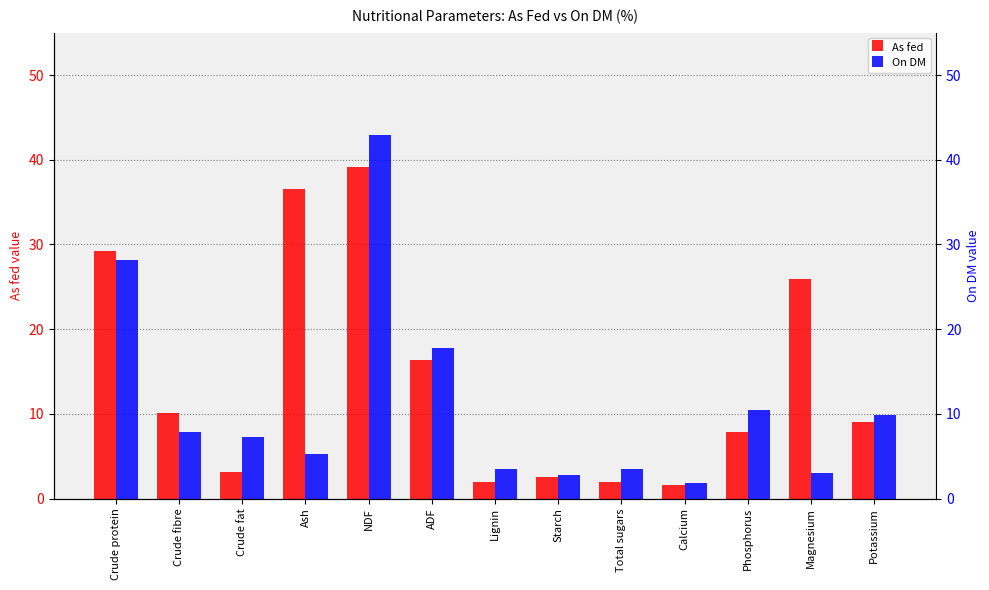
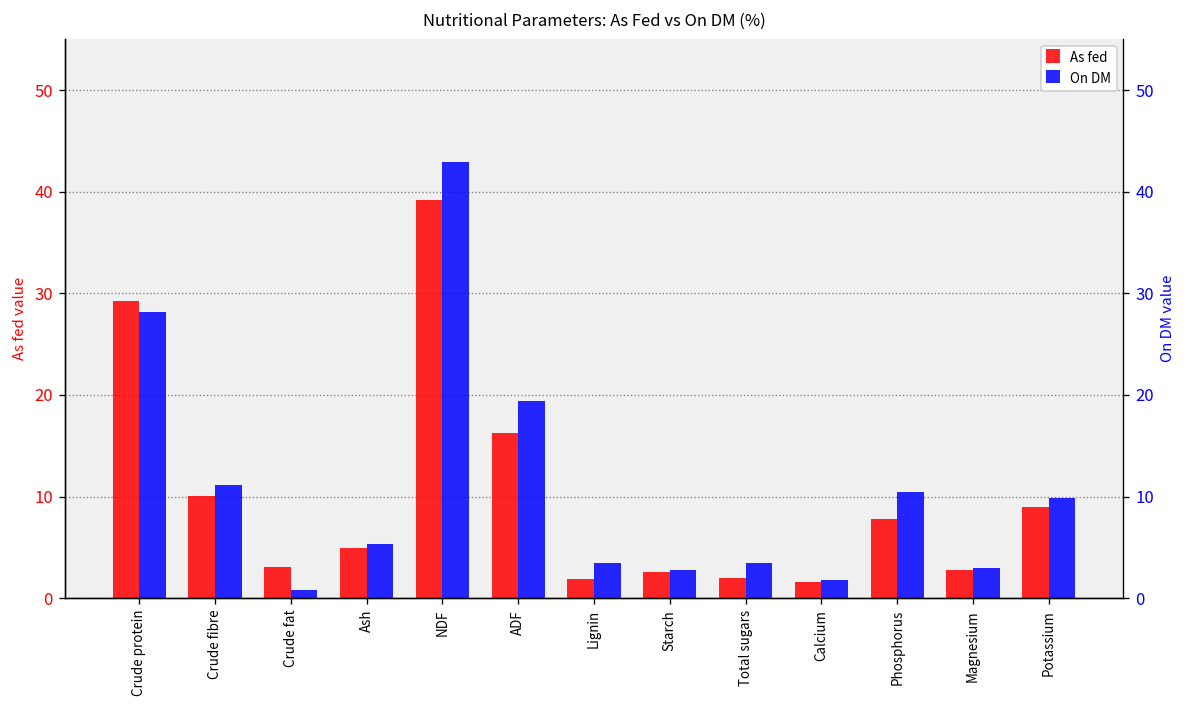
  {
    "As fed": {
      "Crude protein": 29,
      "Crude fibre": 10,
      "Crude fat": 3,
-     "Ash": 37,
+     "Ash": 5,
      "NDF": 39,
      "ADF": 16,
      "Lignin": 2,
      "Starch": 3,
      "Total sugars": 2,
      "Calcium": 2,
      "Phosphorus": 8,
-     "Magnesium": 26,
+     "Magnesium": 3,
      "Potassium": 9
    },
    "On DM": {
      "Crude protein": 28,
-     "Crude fibre": 8,
-     "Crude fat": 7,
+     "Crude fibre": 11,
+     "Crude fat": 1,
      "Ash": 5,
      "NDF": 43,
-     "ADF": 18,
+     "ADF": 19,
      "Lignin": 4,
      "Starch": 3,
      "Total sugars": 4,
      "Calcium": 2,
      "Phosphorus": 11,
      "Magnesium": 3,
      "Potassium": 10
    }
  }
